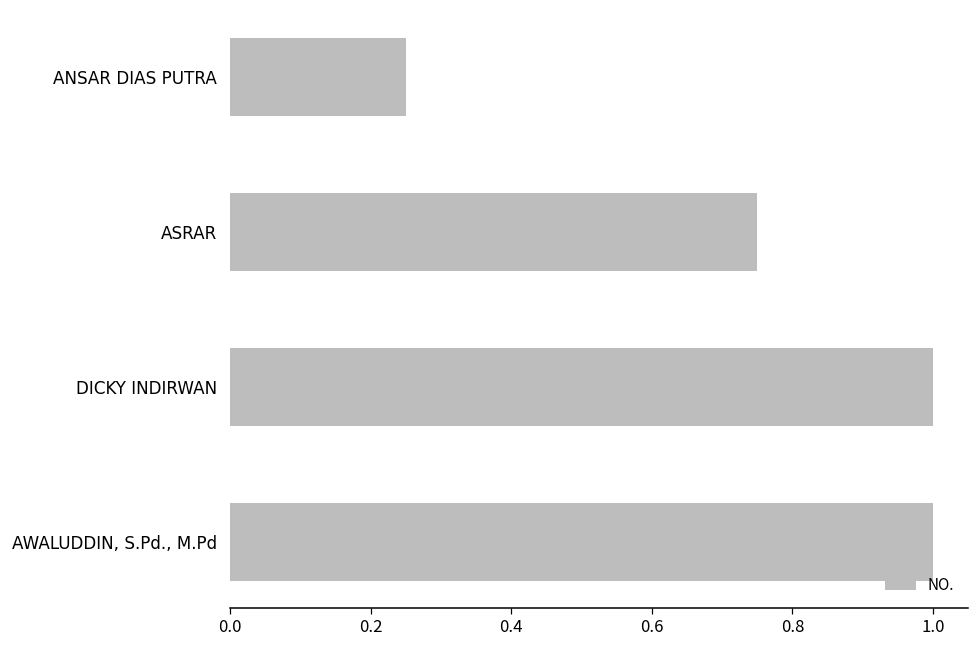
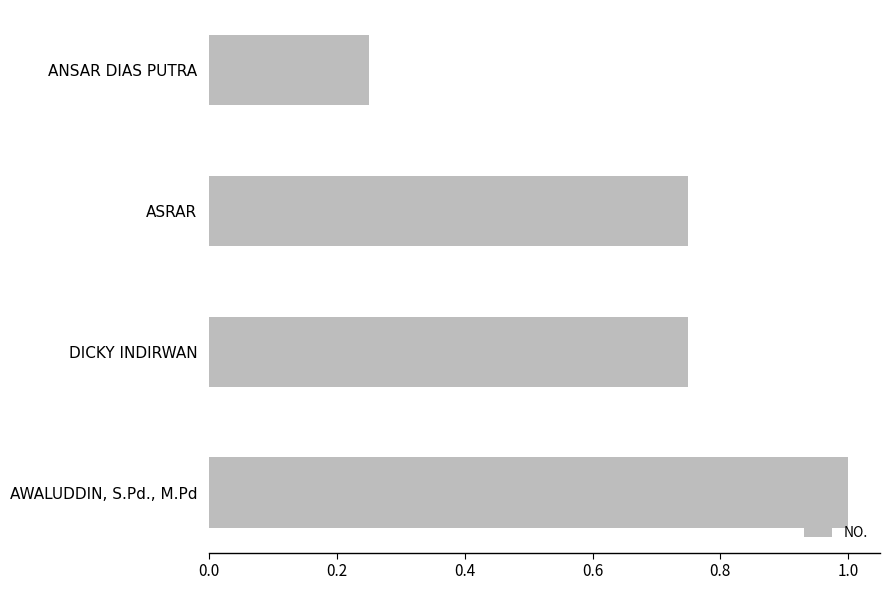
  {
    "ANSAR DIAS PUTRA": 0.25,
    "ASRAR": 0.75,
-   "DICKY INDIRWAN": 1.00,
+   "DICKY INDIRWAN": 0.75,
    "AWALUDDIN, S.Pd., M.Pd": 1.00
  }
